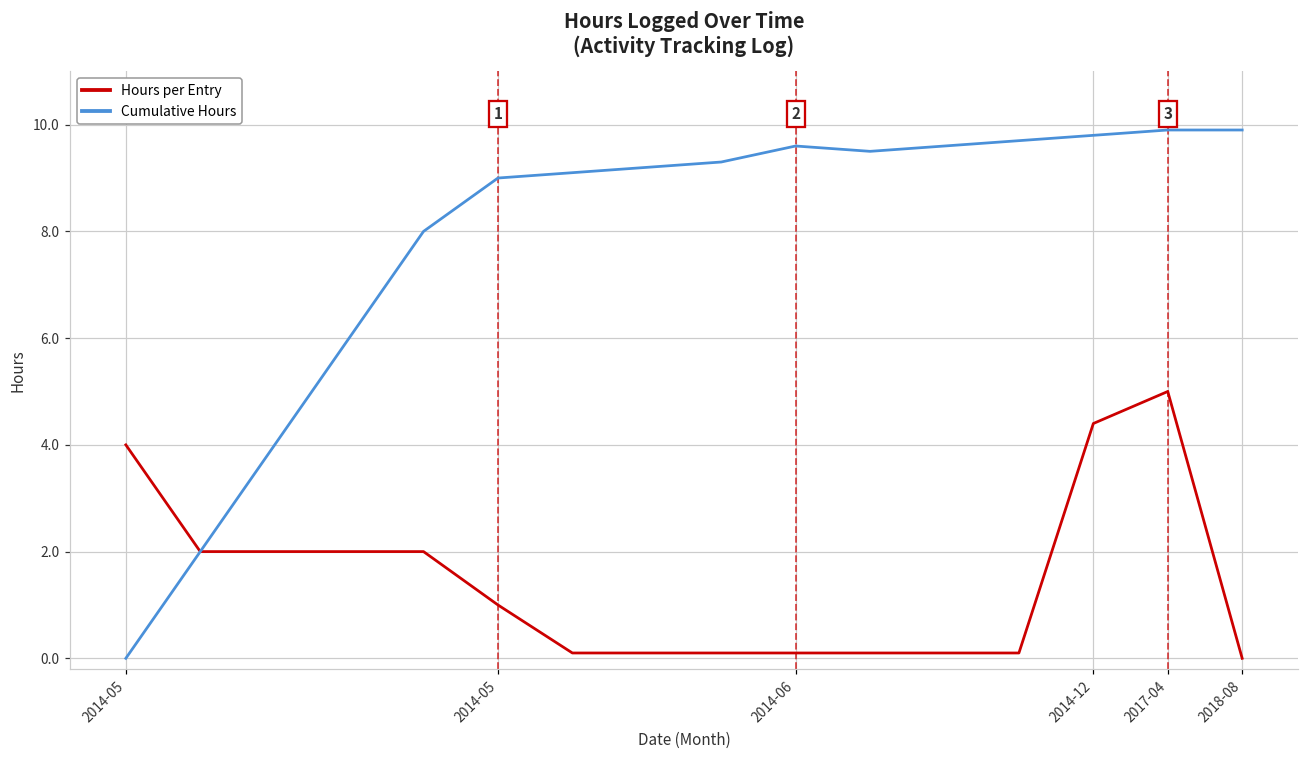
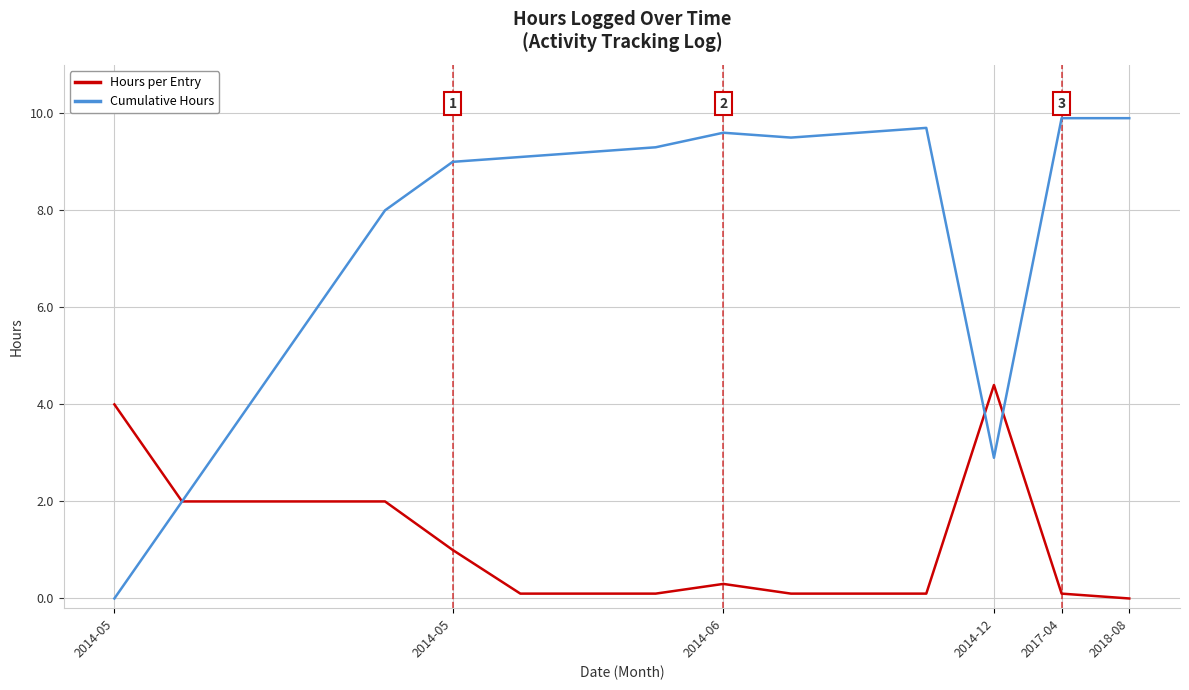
  {
    "Hours per Entry": {
-     "2014-06": 0.1,
+     "2014-06": 0.3,
      "2014-12": 4.4,
-     "2017-04": 5.0,
+     "2017-04": 0.1,
      "2018-08": 0.0
    },
    "Cumulative Hours": {
-     "2014-12": 9.8,
+     "2014-12": 2.9,
      "2018-08": 9.9
    }
  }
